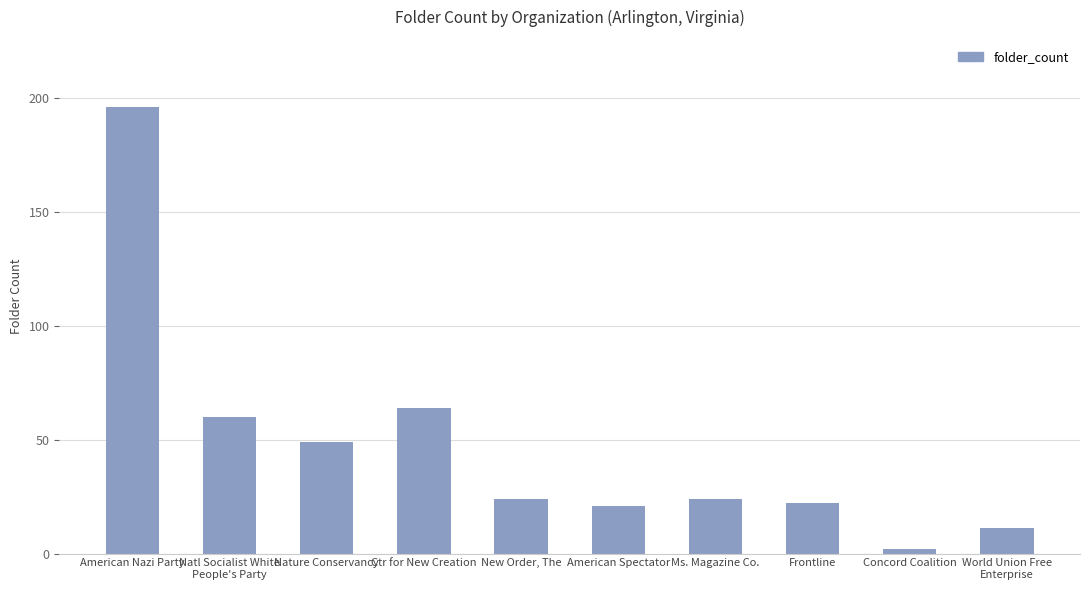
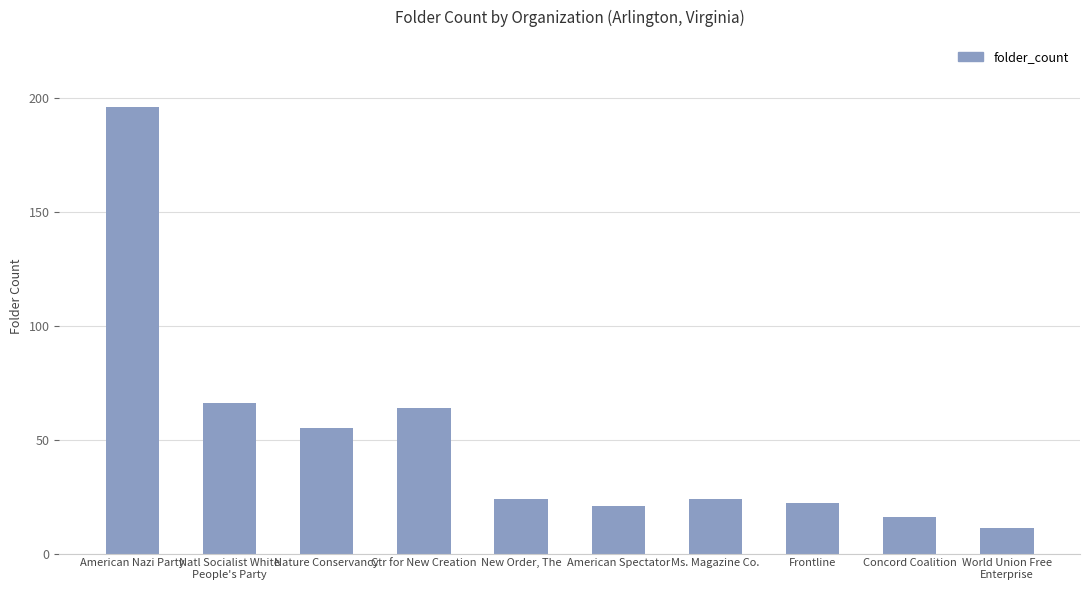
  {
    "American Nazi Party": 196,
-   "Natl Socialist White People's Party": 60,
-   "Nature Conservancy": 49,
+   "Natl Socialist White People's Party": 66,
+   "Nature Conservancy": 55,
    "Ctr for New Creation": 64,
    "New Order, The": 24,
    "American Spectator": 21,
    "Ms. Magazine Co.": 24,
    "Frontline": 22,
-   "Concord Coalition": 2,
+   "Concord Coalition": 16,
    "World Union Free Enterprise": 11
  }
